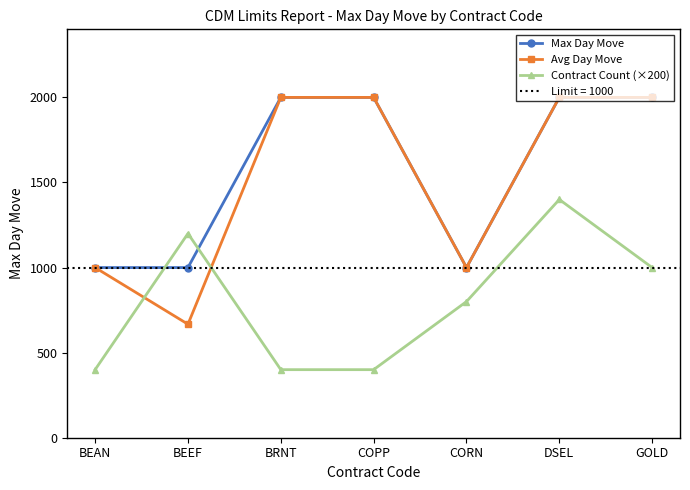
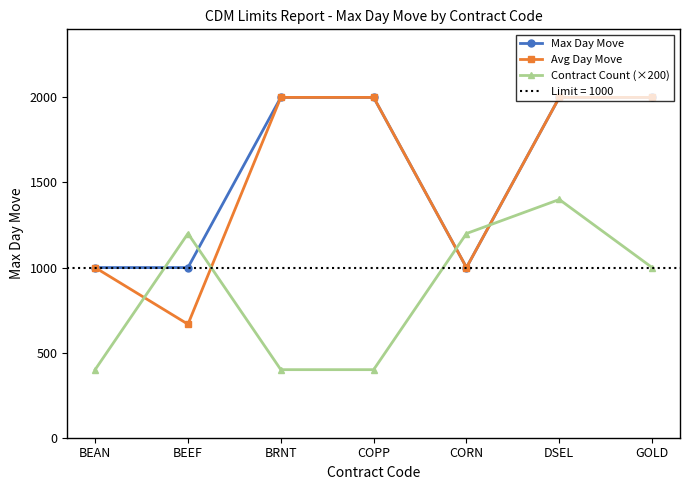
  {
    "Max Day Move": {
      "BEEF": 1000
    },
    "Avg Day Move": {
      "BEEF": 670
    },
    "Contract Count (×200)": {
      "BEAN": 400,
      "BEEF": 1200,
      "BRNT": 400,
      "COPP": 400,
-     "CORN": 800,
+     "CORN": 1200,
      "DSEL": 1400,
      "GOLD": 1000
    }
  }
